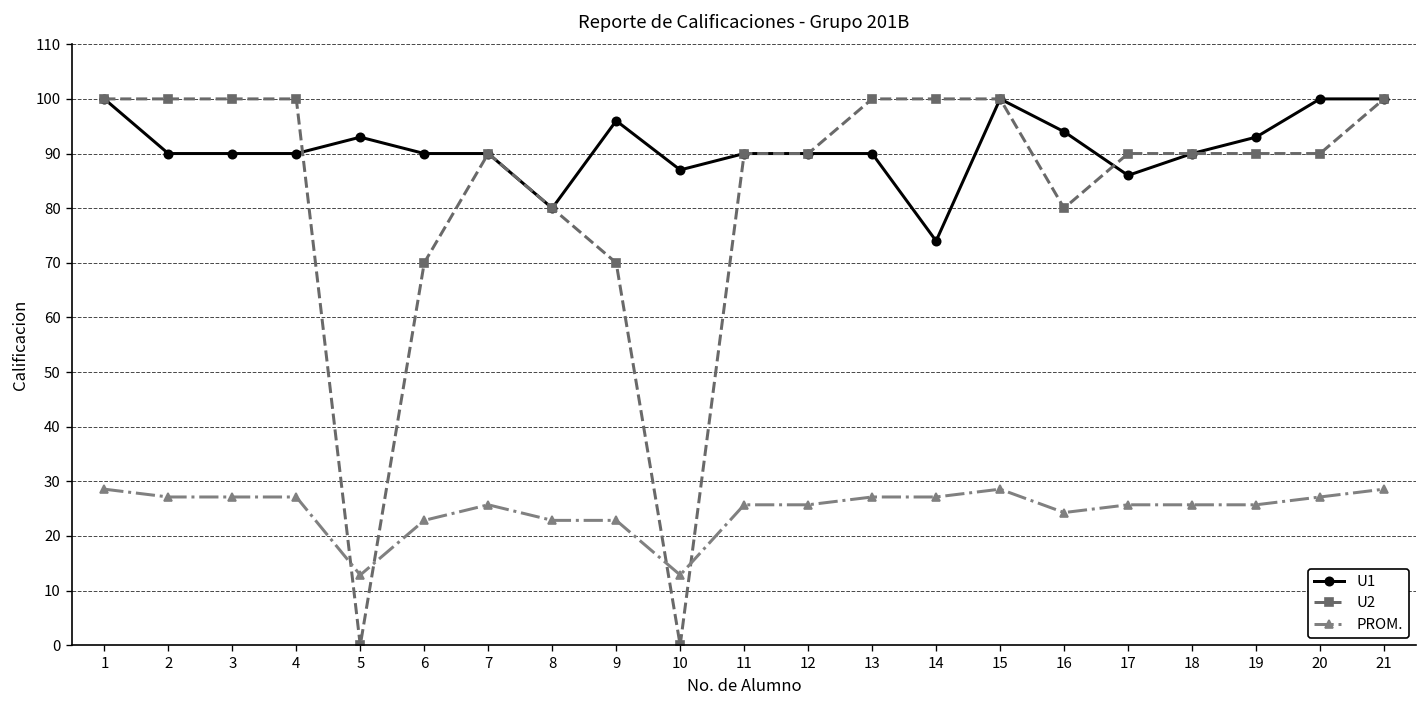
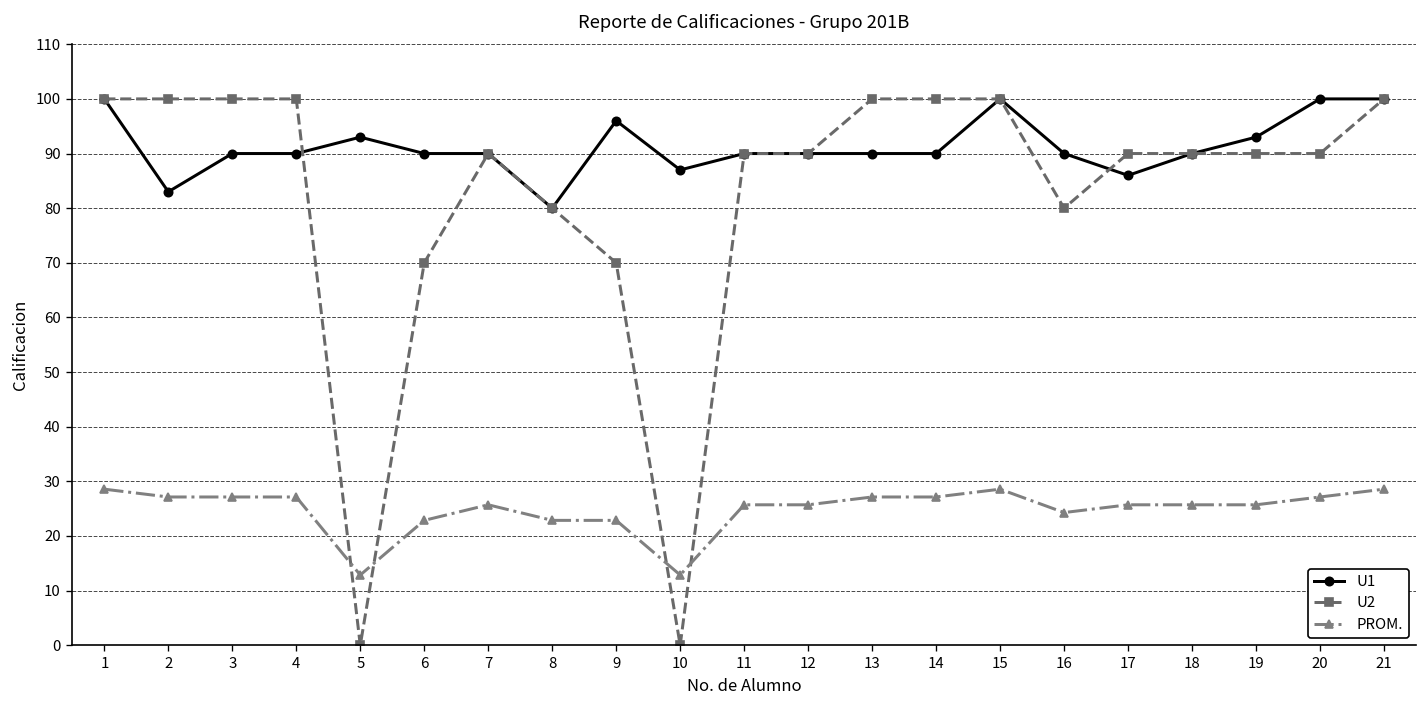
  {
    "U1": {
-     "2": 90,
+     "2": 83,
      "3": 90,
      "4": 90,
      "5": 93,
      "6": 90,
      "9": 96,
      "10": 87,
      "13": 90,
-     "14": 74,
-     "16": 94,
+     "14": 90,
+     "16": 90,
      "17": 86,
      "19": 93,
      "20": 100
    }
  }
